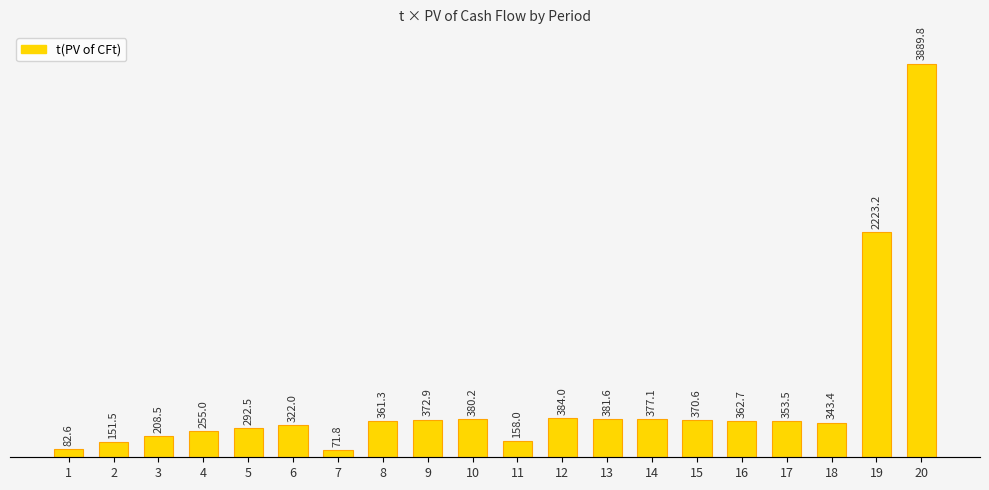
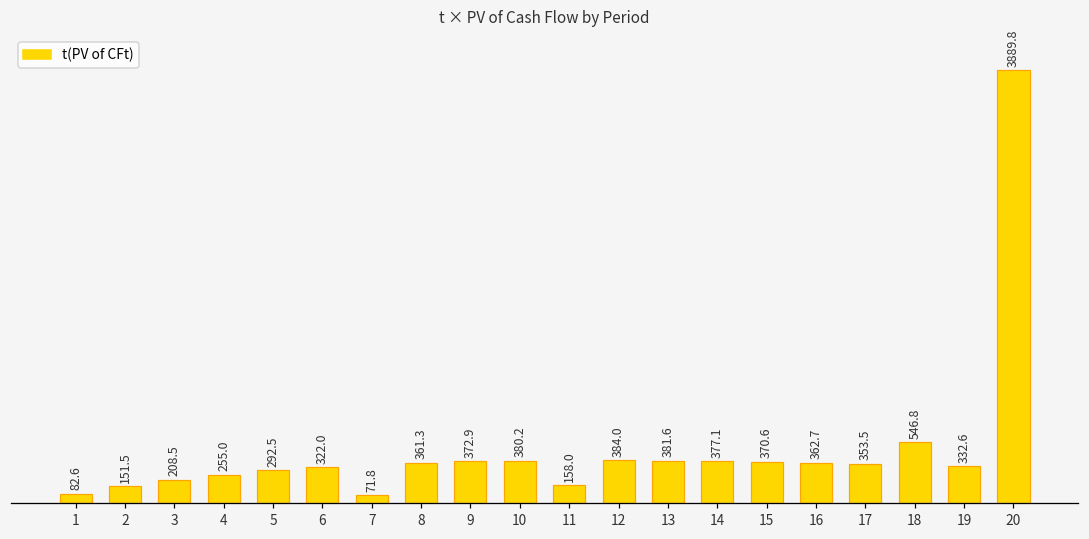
  {
    "1": 82.6,
    "2": 151.5,
    "3": 208.5,
    "4": 255.0,
    "5": 292.5,
    "6": 322.0,
    "7": 71.8,
    "8": 361.3,
    "9": 372.9,
    "10": 380.2,
    "11": 158.0,
    "12": 384.0,
    "13": 381.6,
    "14": 377.1,
    "15": 370.6,
    "16": 362.7,
    "17": 353.5,
-   "18": 343.4,
-   "19": 2223.2,
+   "18": 546.8,
+   "19": 332.6,
    "20": 3889.8
  }
